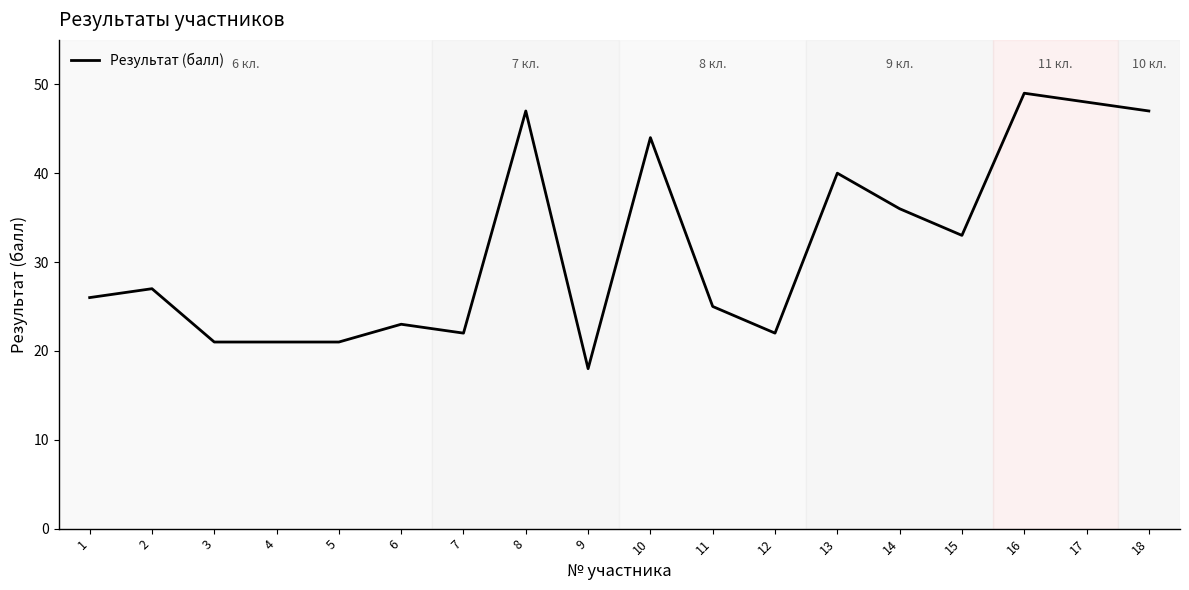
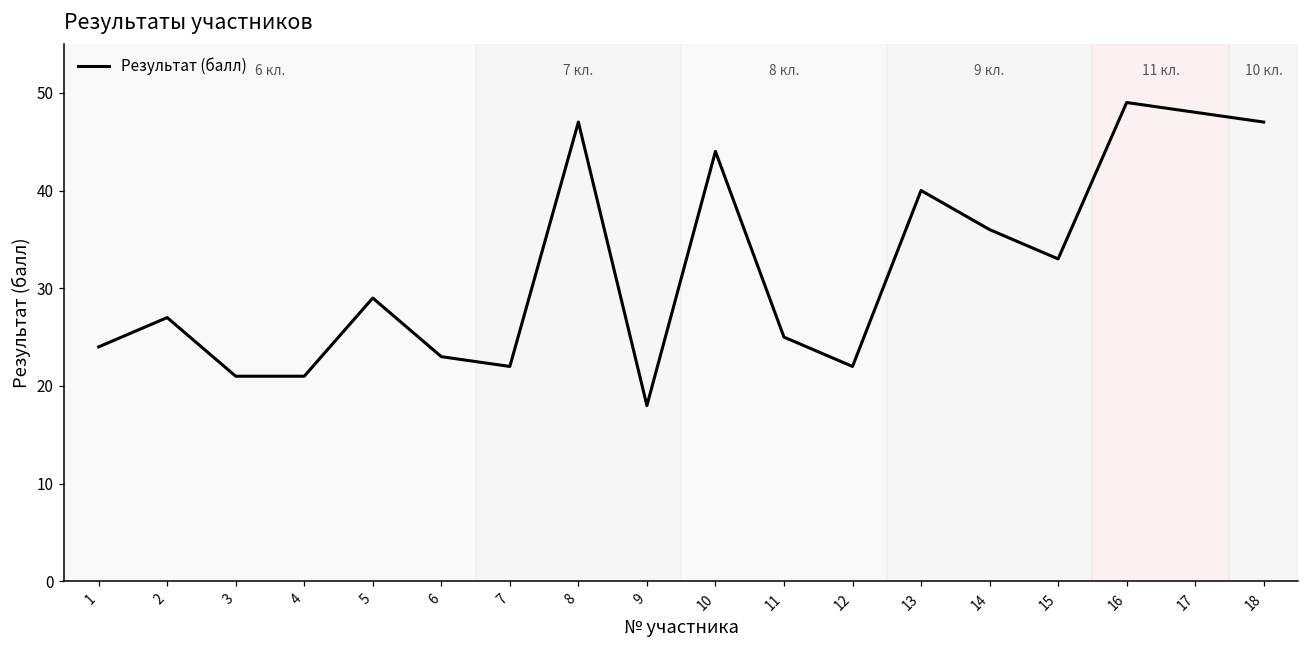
  {
-   "1": 26,
+   "1": 24,
    "2": 27,
    "3": 21,
    "4": 21,
-   "5": 21,
+   "5": 29,
    "6": 23,
    "7": 22,
    "8": 47,
    "9": 18,
    "10": 44,
    "11": 25,
    "12": 22,
    "13": 40,
    "14": 36,
    "15": 33,
    "16": 49,
    "17": 48,
    "18": 47
  }
